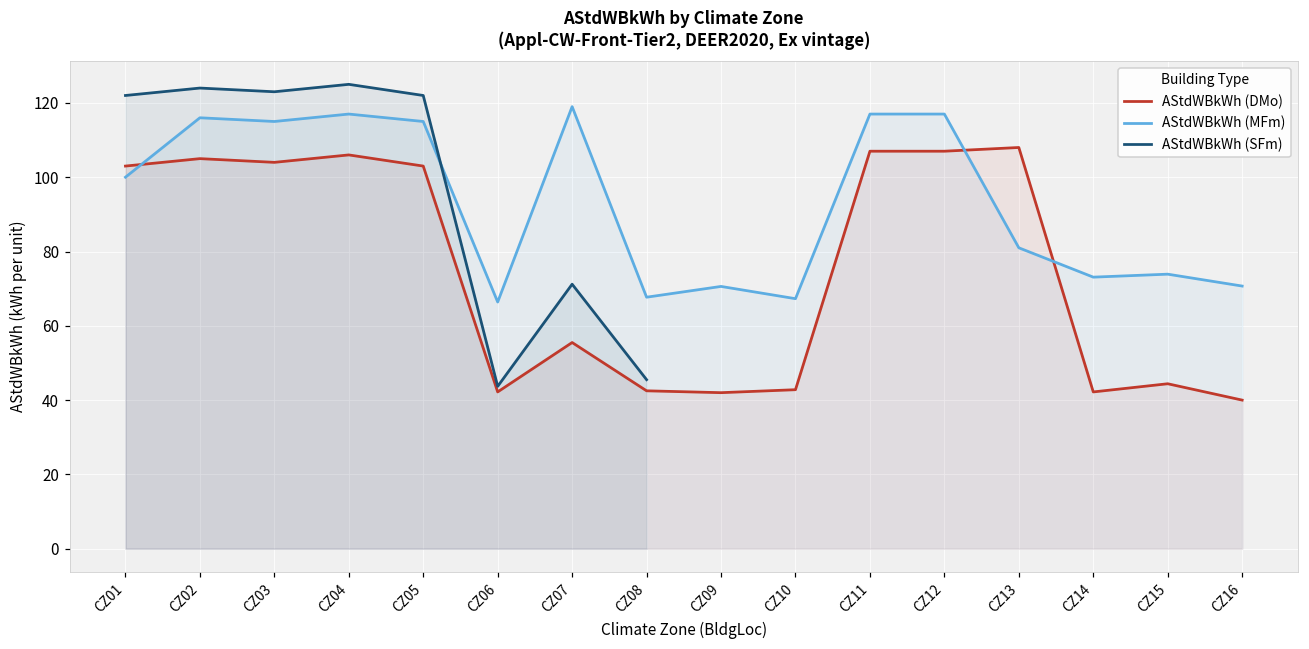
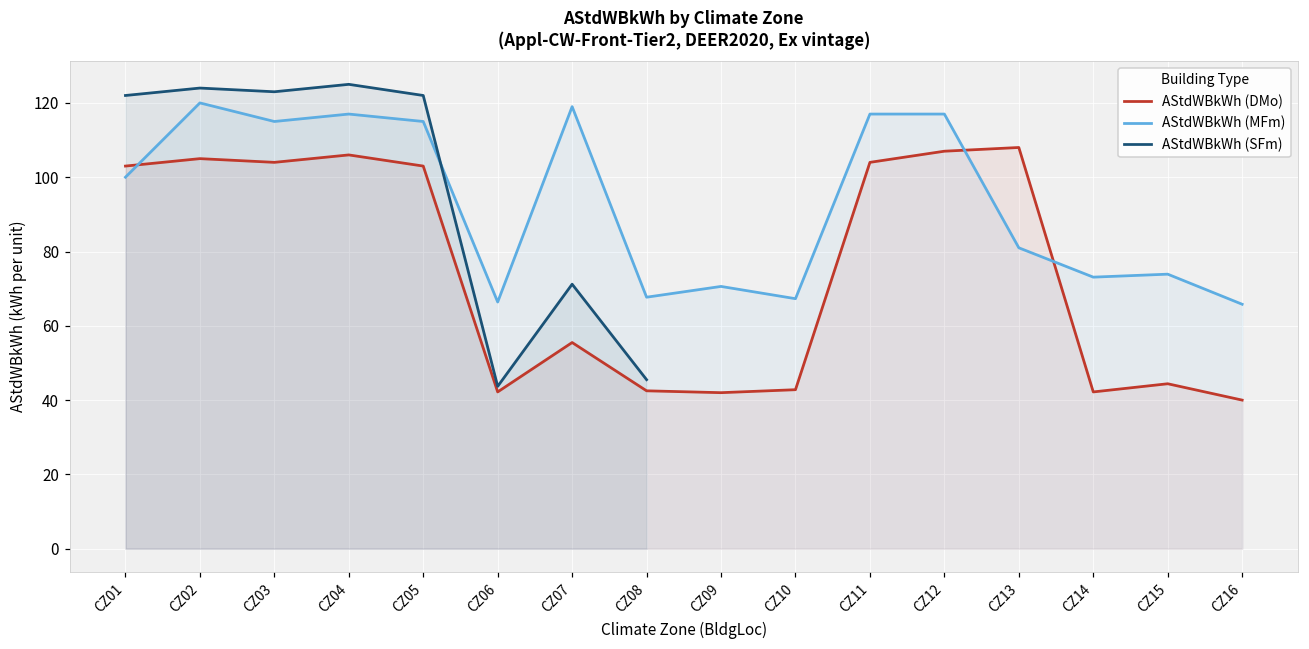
  {
    "AStdWBkWh (DMo)": {
      "CZ01": 103,
      "CZ02": 105,
      "CZ03": 104,
      "CZ04": 106,
      "CZ05": 103,
      "CZ06": 42,
      "CZ07": 56,
      "CZ08": 43,
      "CZ09": 42,
      "CZ10": 43,
-     "CZ11": 107,
+     "CZ11": 104,
      "CZ12": 107,
      "CZ13": 108,
      "CZ14": 42,
      "CZ15": 44,
      "CZ16": 40
    },
    "AStdWBkWh (MFm)": {
      "CZ01": 100,
-     "CZ02": 116,
+     "CZ02": 120,
      "CZ03": 115,
      "CZ04": 117,
      "CZ05": 115,
      "CZ06": 66,
      "CZ07": 119,
      "CZ08": 68,
      "CZ09": 71,
      "CZ10": 67,
      "CZ11": 117,
      "CZ12": 117,
      "CZ13": 81,
      "CZ14": 73,
      "CZ15": 74,
-     "CZ16": 71
+     "CZ16": 66
    },
    "AStdWBkWh (SFm)": {
      "CZ01": 122,
      "CZ02": 124,
      "CZ03": 123,
      "CZ04": 125,
      "CZ05": 122,
      "CZ06": 44,
      "CZ07": 71,
      "CZ08": 46
    }
  }
